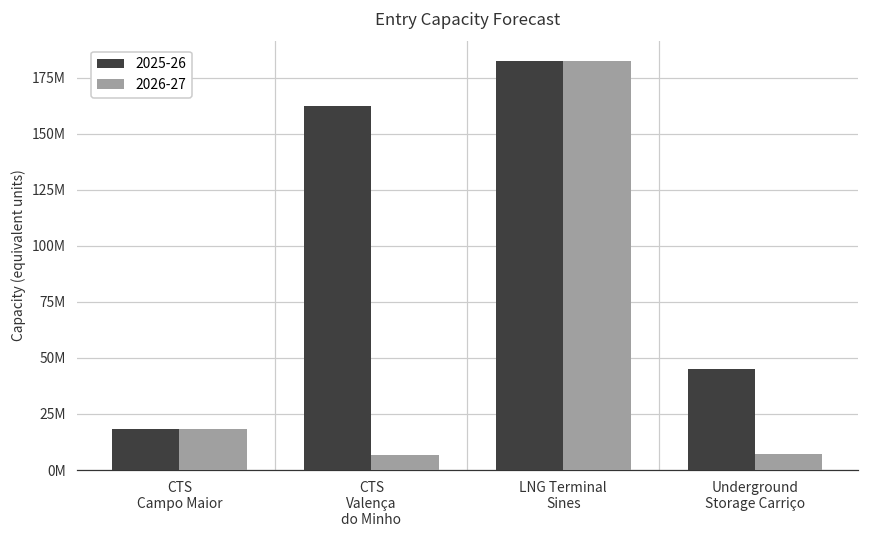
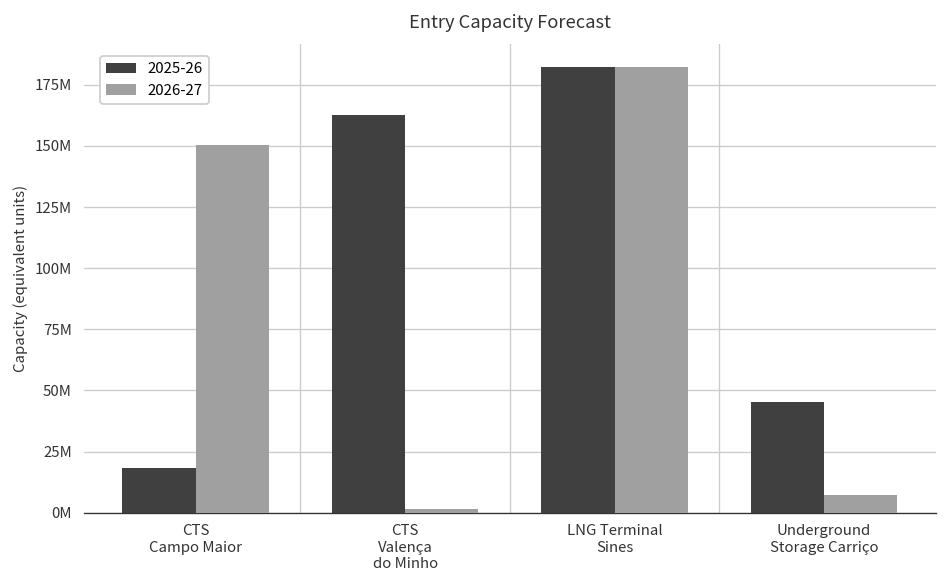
  {
    "2025-26": {
      "CTS Campo Maior": 18000000,
      "CTS Valença do Minho": 163000000,
      "LNG Terminal Sines": 182000000,
      "Underground Storage Carriço": 45000000
    },
    "2026-27": {
-     "CTS Campo Maior": 18000000,
-     "CTS Valença do Minho": 7000000,
+     "CTS Campo Maior": 150000000,
+     "CTS Valença do Minho": 1000000,
      "LNG Terminal Sines": 182000000,
      "Underground Storage Carriço": 7000000
    }
  }
